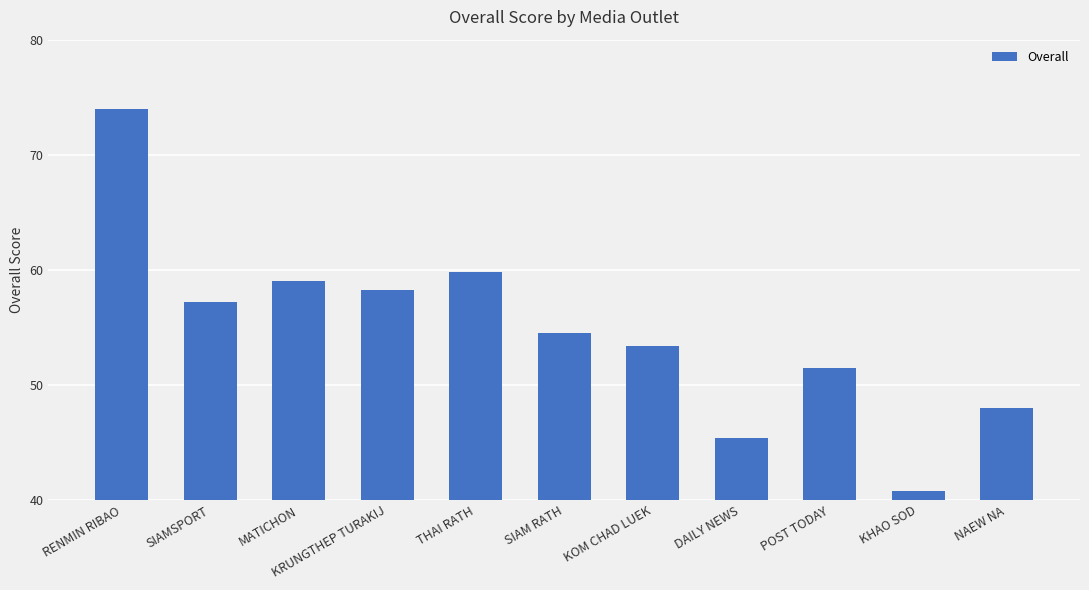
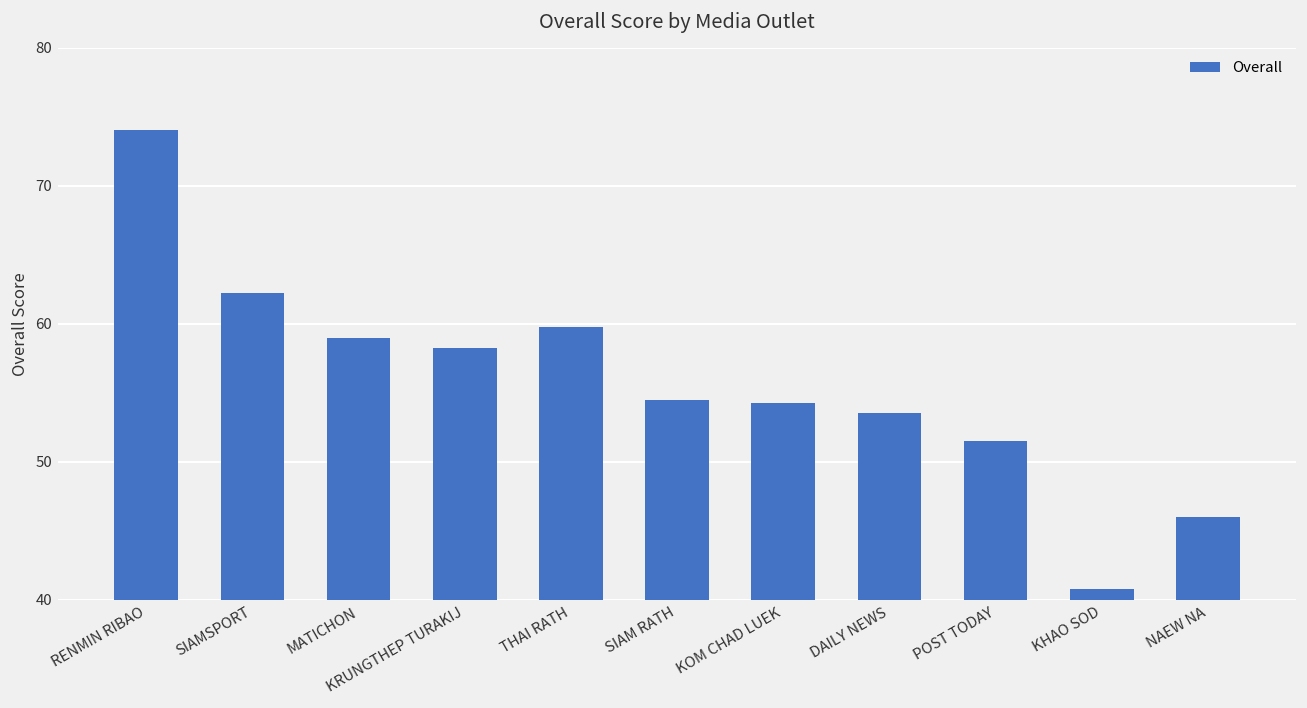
  {
    "RENMIN RIBAO": 74.0,
-   "SIAMSPORT": 57.2,
+   "SIAMSPORT": 62.3,
    "MATICHON": 59.0,
    "KRUNGTHEP TURAKIJ": 58.3,
    "THAI RATH": 59.8,
    "SIAM RATH": 54.5,
-   "KOM CHAD LUEK": 53.3,
-   "DAILY NEWS": 45.4,
+   "KOM CHAD LUEK": 54.3,
+   "DAILY NEWS": 53.5,
    "POST TODAY": 51.5,
    "KHAO SOD": 40.8,
-   "NAEW NA": 48
+   "NAEW NA": 46
  }
